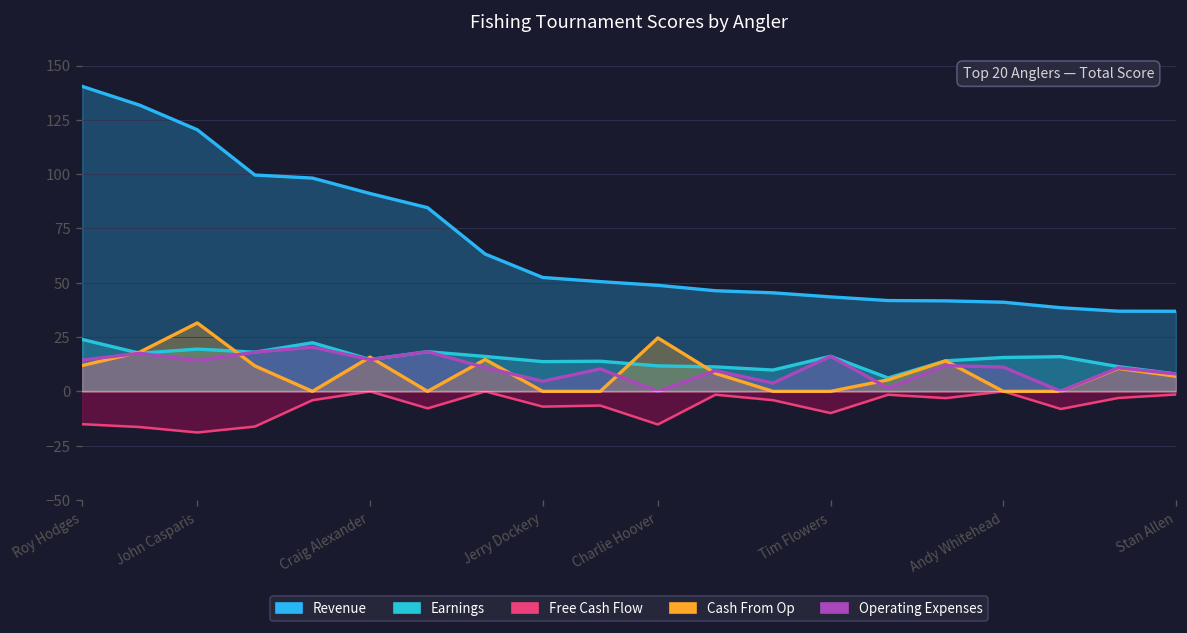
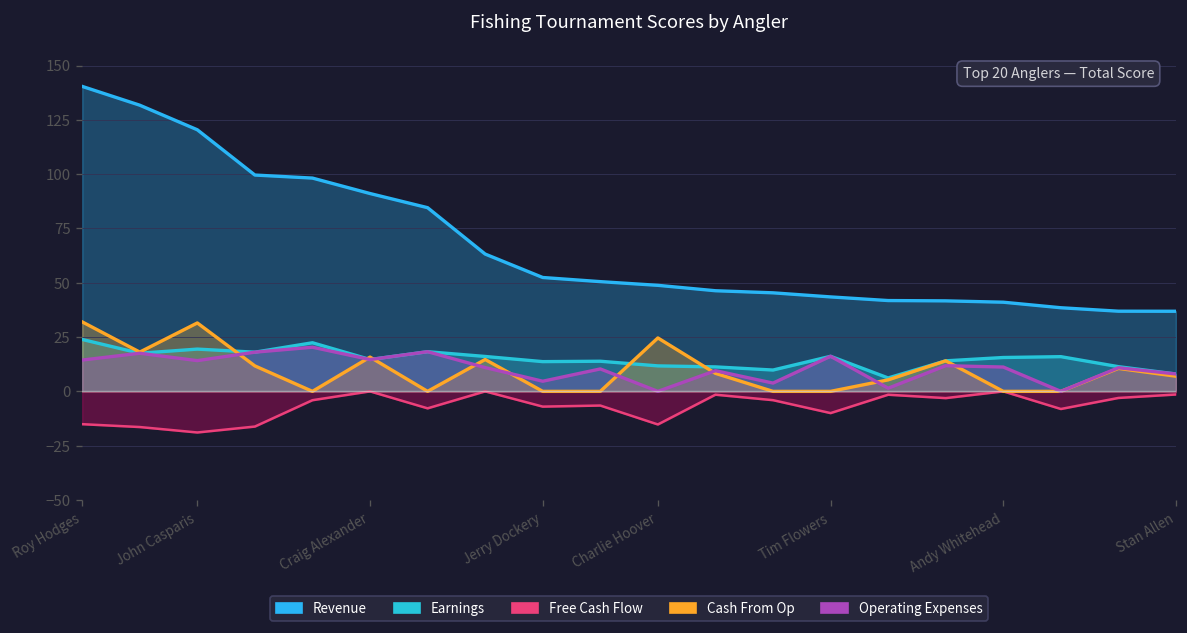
  {
    "Cash From Op": {
-     "Roy Hodges": 12,
+     "Roy Hodges": 32,
      "John Casparis": 32,
      "Charlie Hoover": 25
    }
  }
